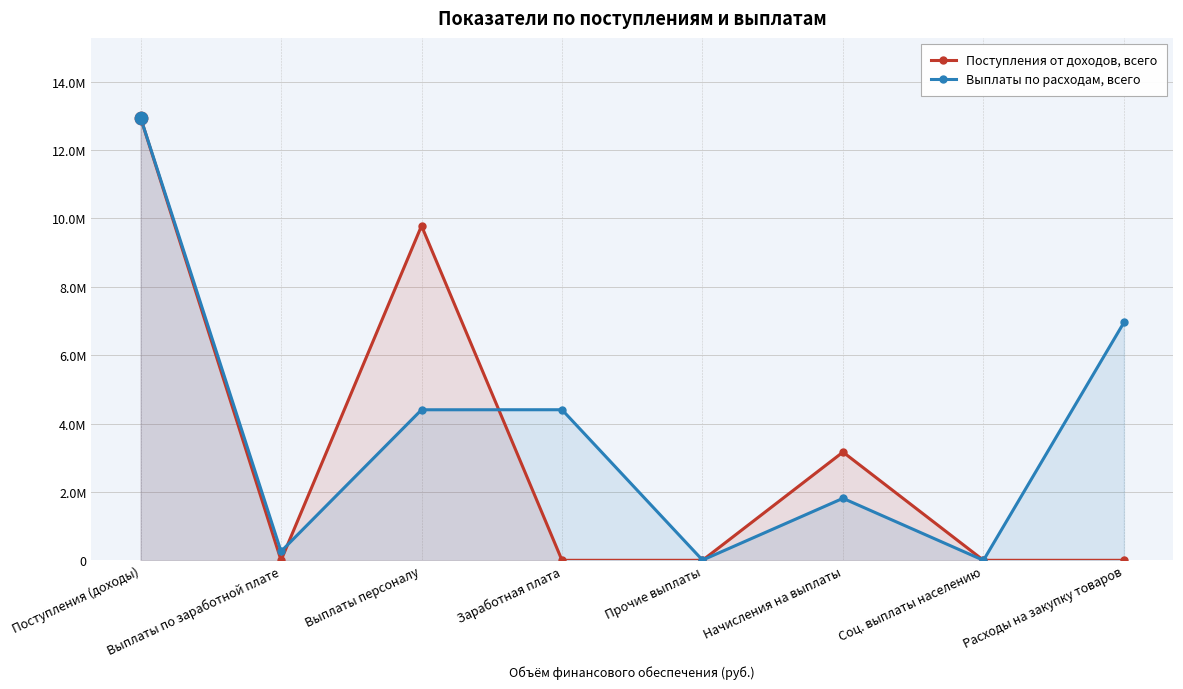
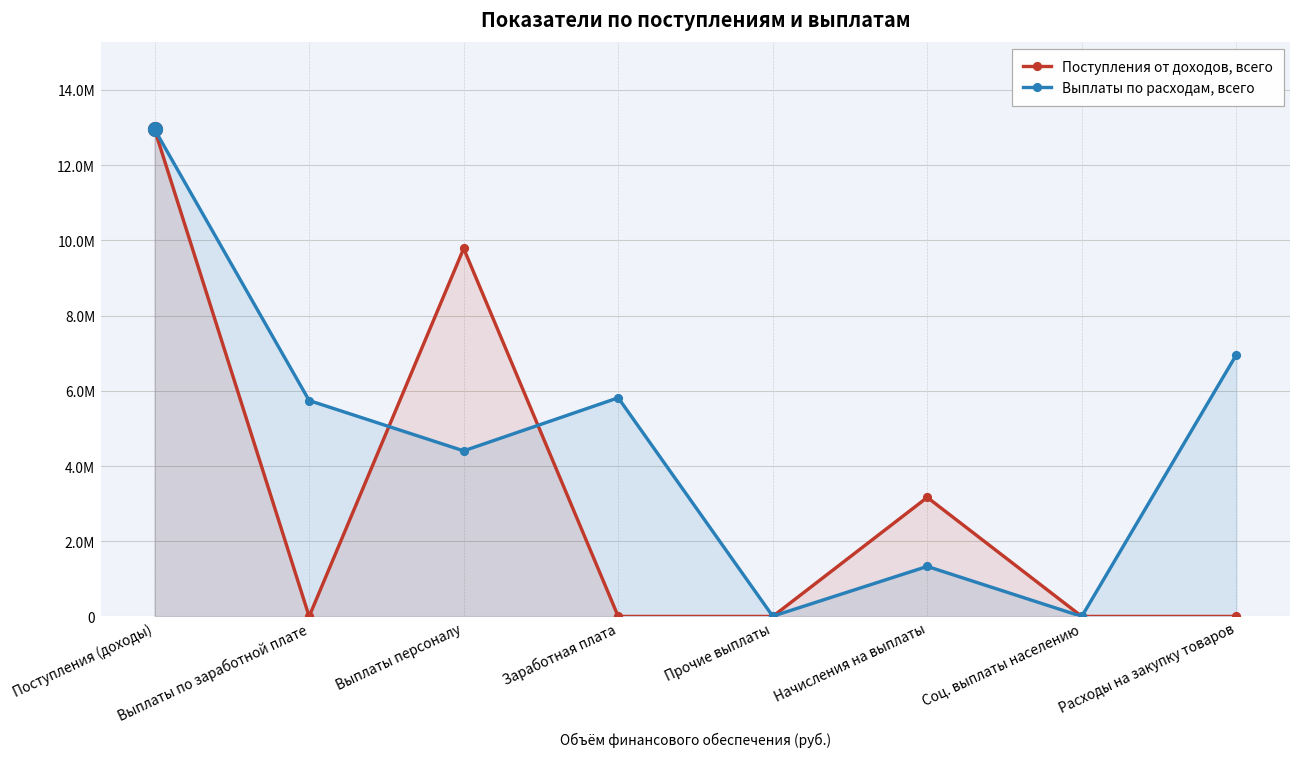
  {
    "Выплаты по расходам, всего": {
-     "Выплаты по заработной плате": 300000,
+     "Выплаты по заработной плате": 5700000,
      "Выплаты персоналу": 4400000,
-     "Заработная плата": 4400000,
-     "Начисления на выплаты": 1800000,
+     "Заработная плата": 5800000,
+     "Начисления на выплаты": 1300000,
      "Расходы на закупку товаров": 7000000
    }
  }
